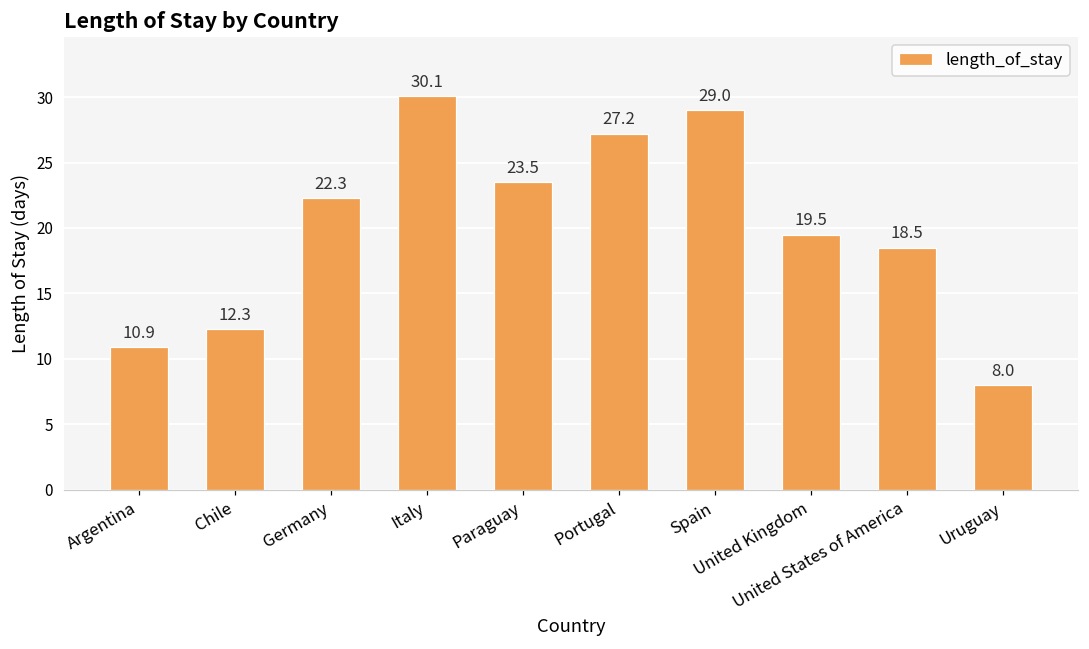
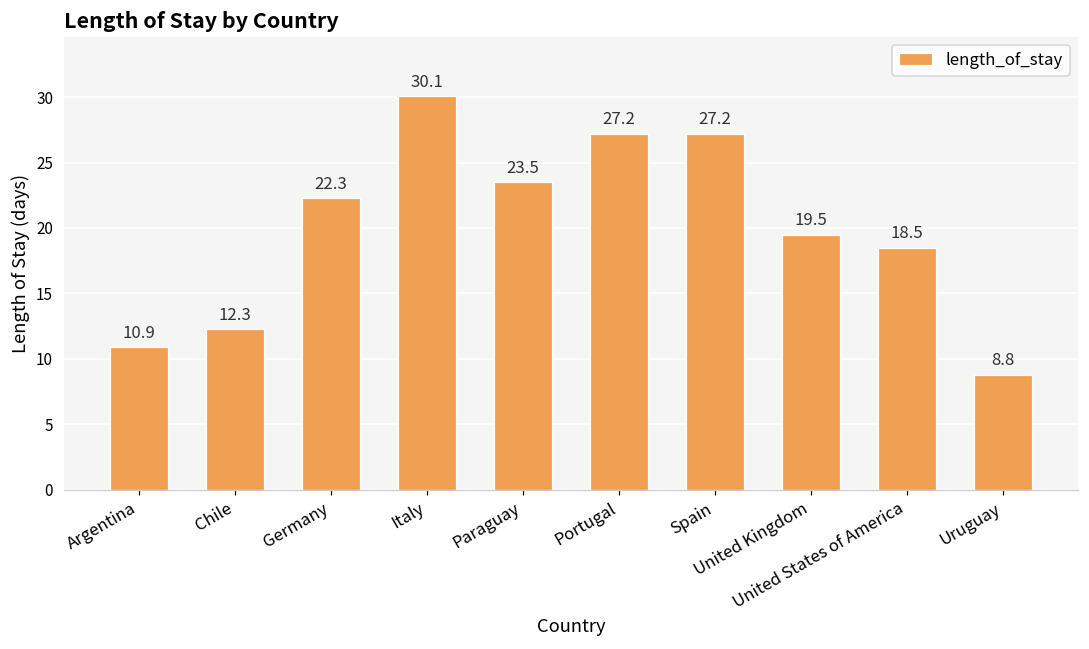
  {
    "Argentina": 10.9,
    "Chile": 12.3,
    "Germany": 22.3,
    "Italy": 30.1,
    "Paraguay": 23.5,
    "Portugal": 27.2,
-   "Spain": 29.0,
+   "Spain": 27.2,
    "United Kingdom": 19.5,
    "United States of America": 18.5,
-   "Uruguay": 8.0
+   "Uruguay": 8.8
  }
